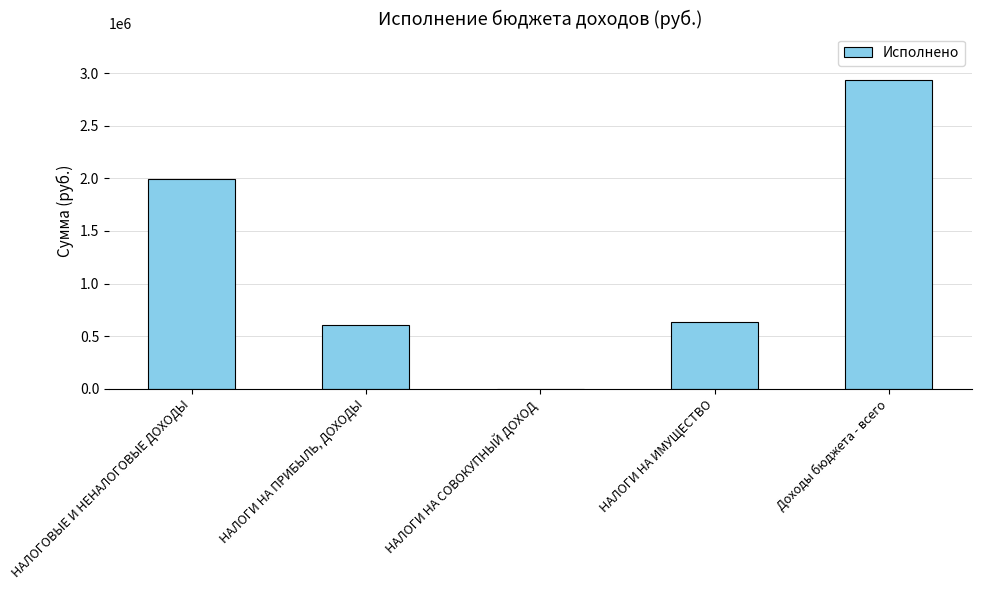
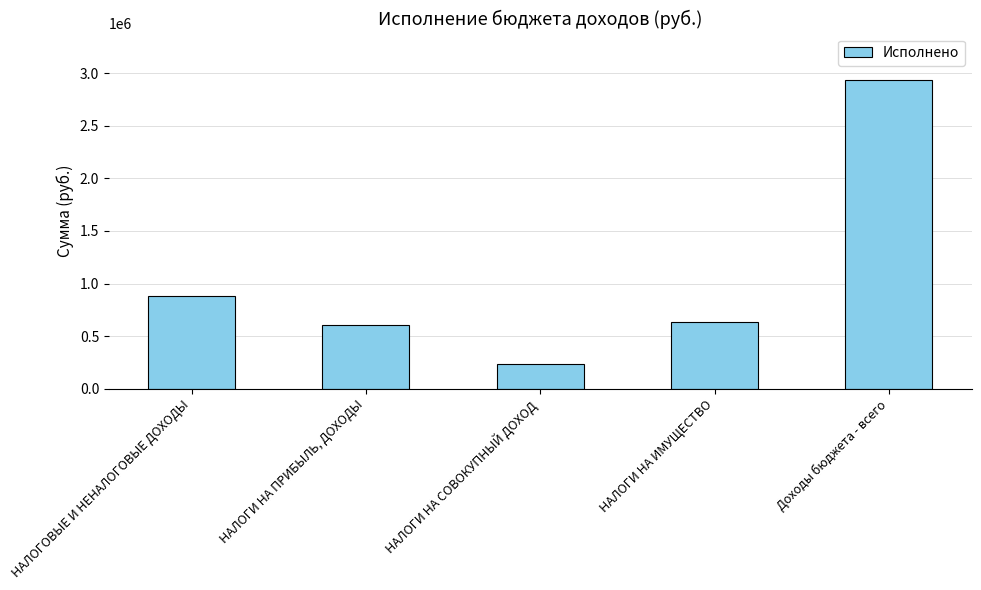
  {
-   "НАЛОГОВЫЕ И НЕНАЛОГОВЫЕ ДОХОДЫ": 2000000,
+   "НАЛОГОВЫЕ И НЕНАЛОГОВЫЕ ДОХОДЫ": 880000,
    "НАЛОГИ НА ПРИБЫЛЬ, ДОХОДЫ": 610000,
-   "НАЛОГИ НА СОВОКУПНЫЙ ДОХОД": 0,
+   "НАЛОГИ НА СОВОКУПНЫЙ ДОХОД": 240000,
    "НАЛОГИ НА ИМУЩЕСТВО": 630000,
    "Доходы бюджета - всего": 2940000
  }
